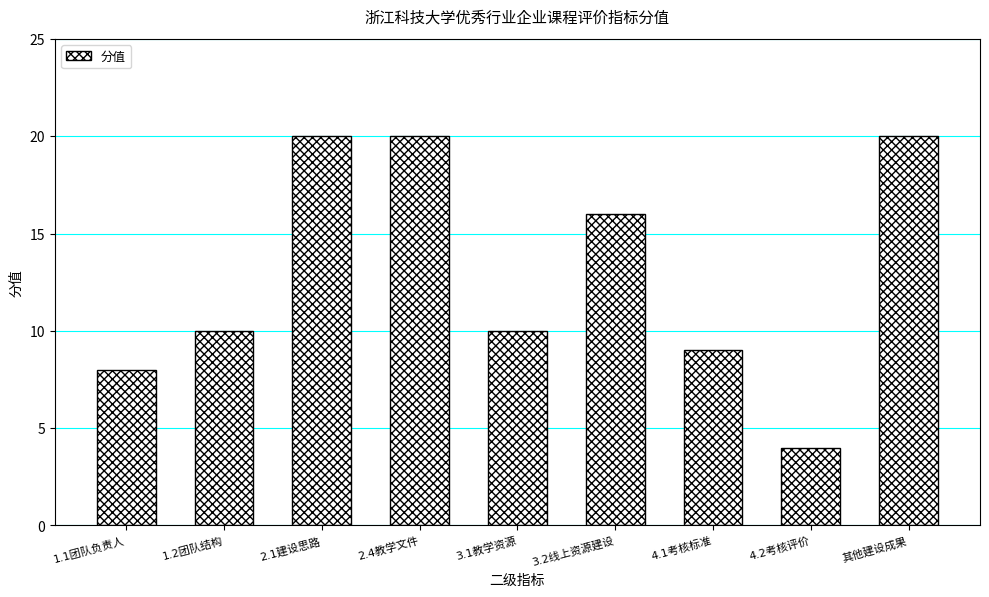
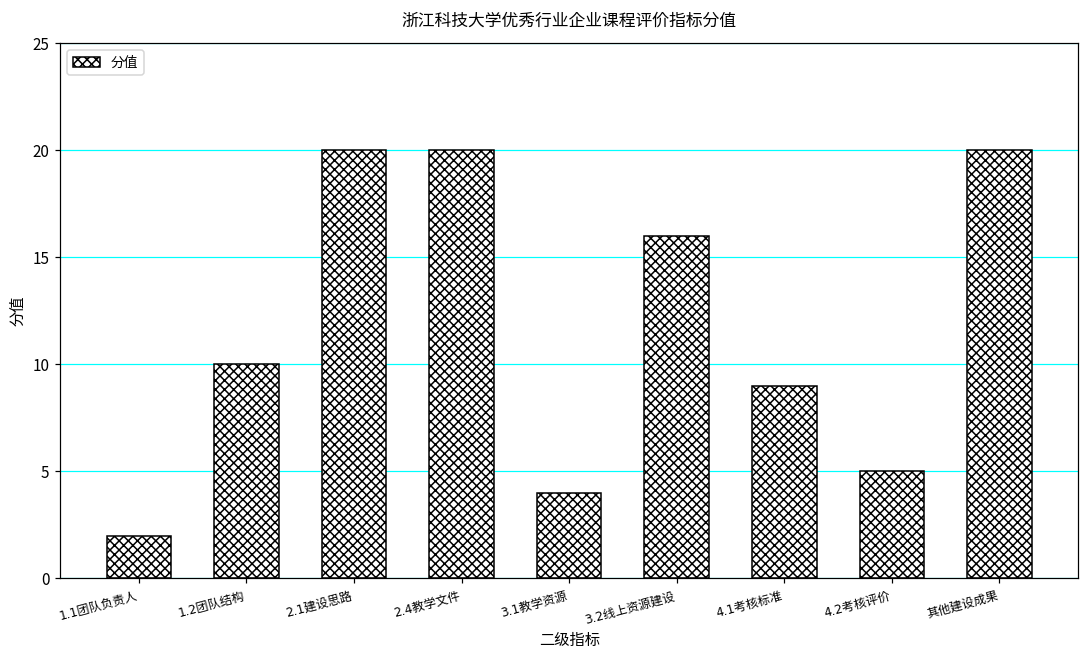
  {
-   "1.1团队负责人": 8,
+   "1.1团队负责人": 2,
    "1.2团队结构": 10,
    "2.1建设思路": 20,
    "2.4教学文件": 20,
-   "3.1教学资源": 10,
+   "3.1教学资源": 4,
    "3.2线上资源建设": 16,
    "4.1考核标准": 9,
-   "4.2考核评价": 4,
+   "4.2考核评价": 5,
    "其他建设成果": 20
  }
